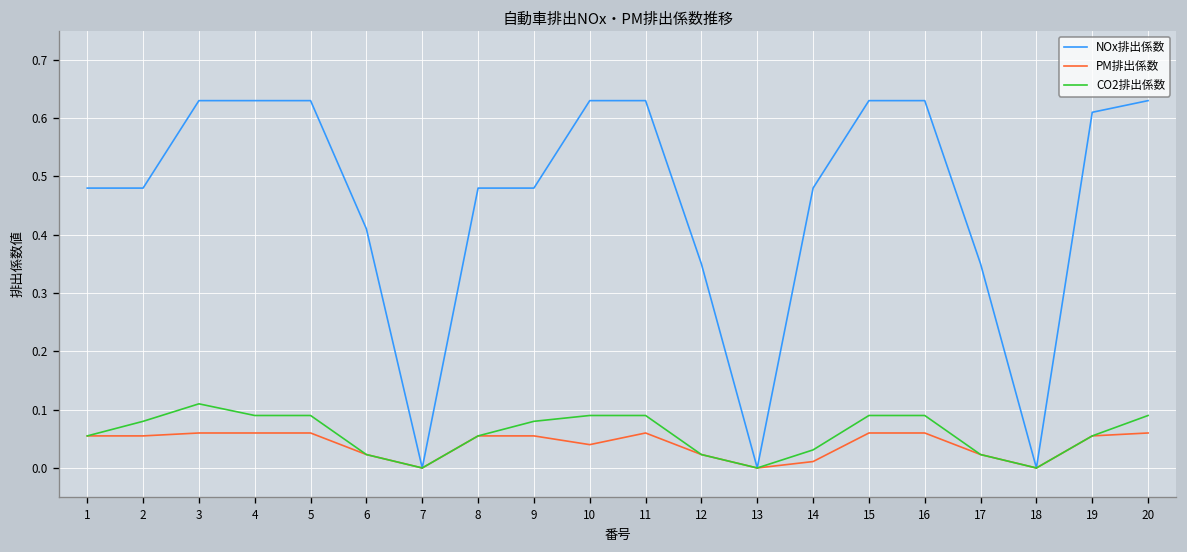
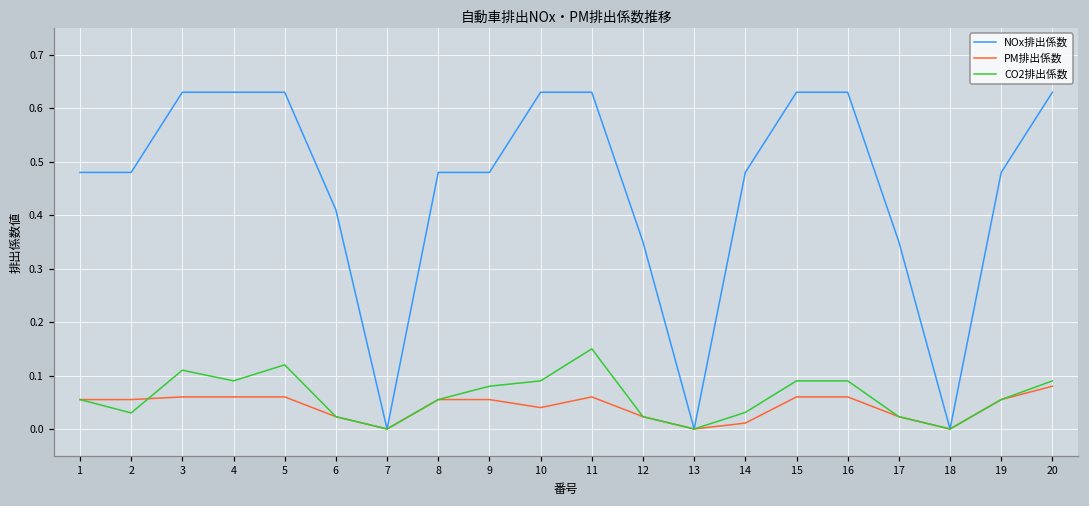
  {
    "NOx排出係数": {
      "1": 0.48,
      "2": 0.48,
      "3": 0.63,
      "4": 0.63,
      "5": 0.63,
      "6": 0.41,
      "8": 0.48,
      "9": 0.48,
      "10": 0.63,
      "11": 0.63,
      "12": 0.35,
      "14": 0.48,
      "15": 0.63,
      "16": 0.63,
      "17": 0.35,
-     "19": 0.61,
+     "19": 0.48,
      "20": 0.63
    },
    "PM排出係数": {
      "2": 0.06,
      "3": 0.06,
      "4": 0.06,
      "5": 0.06,
      "9": 0.06,
      "10": 0.04,
      "11": 0.06,
      "14": 0.01,
      "15": 0.06,
      "16": 0.06,
-     "20": 0.06
+     "20": 0.08
    },
    "CO2排出係数": {
-     "2": 0.08,
+     "2": 0.03,
      "3": 0.11,
      "4": 0.09,
-     "5": 0.09,
+     "5": 0.12,
      "9": 0.08,
      "10": 0.09,
-     "11": 0.09,
+     "11": 0.15,
      "14": 0.03,
      "15": 0.09,
      "16": 0.09,
      "20": 0.09
    }
  }
